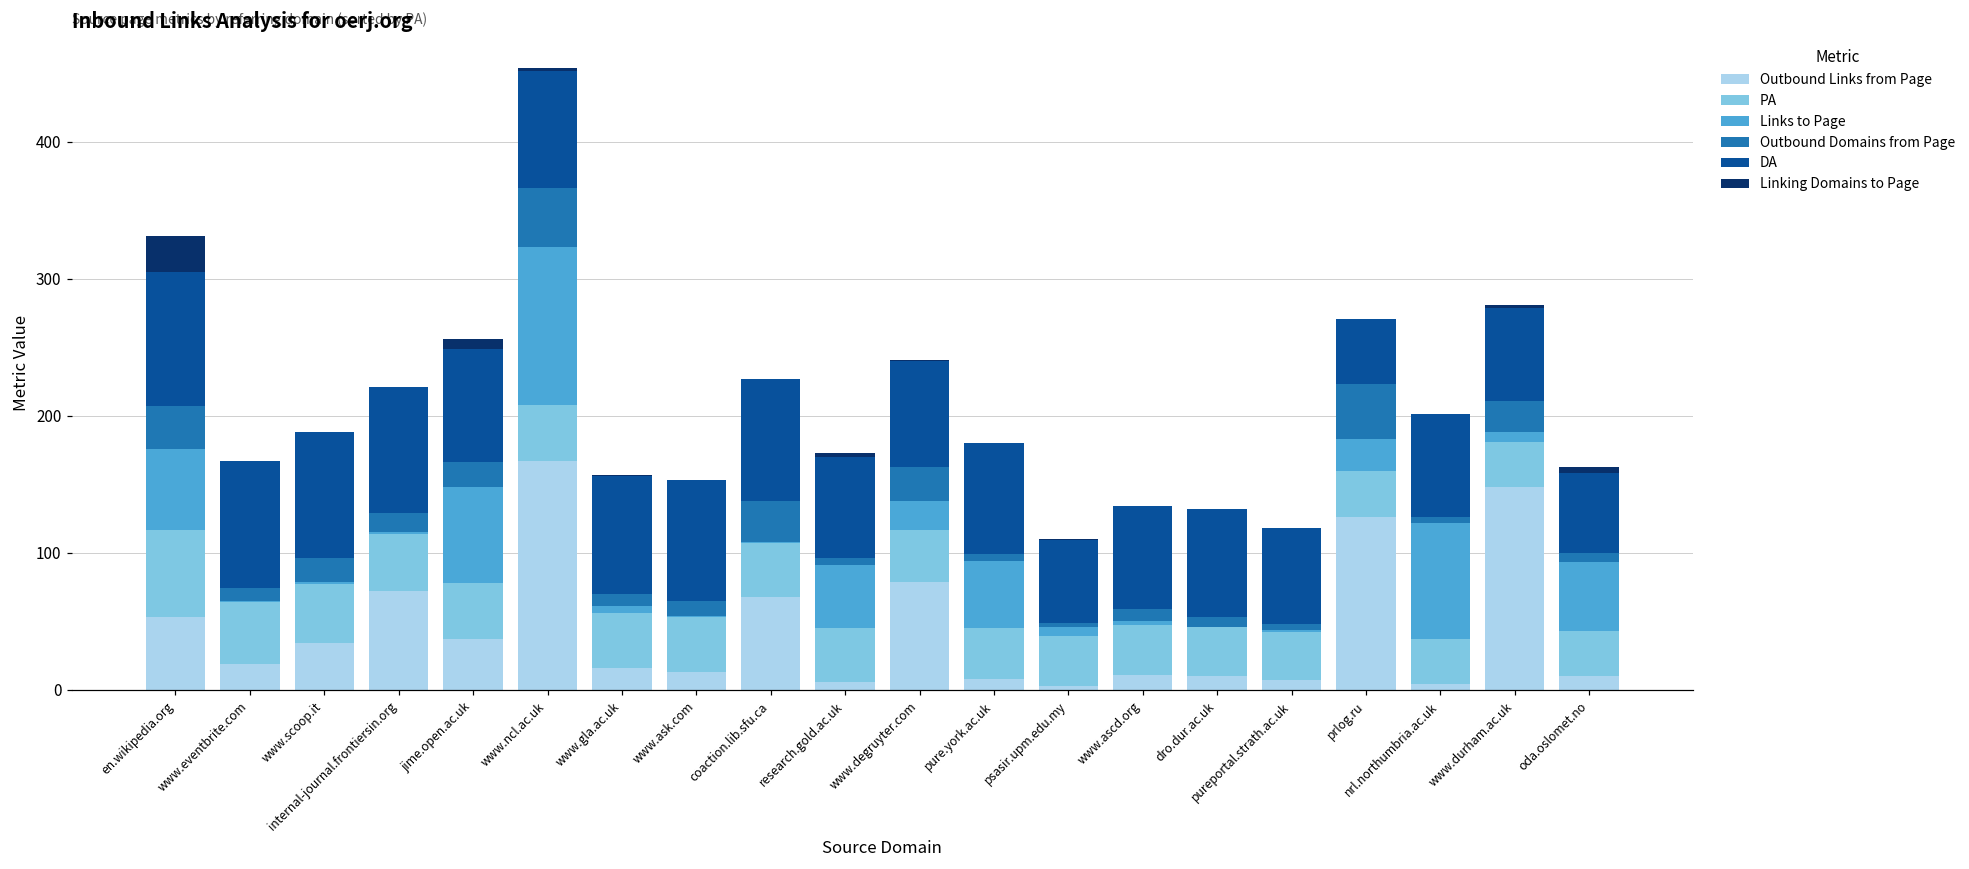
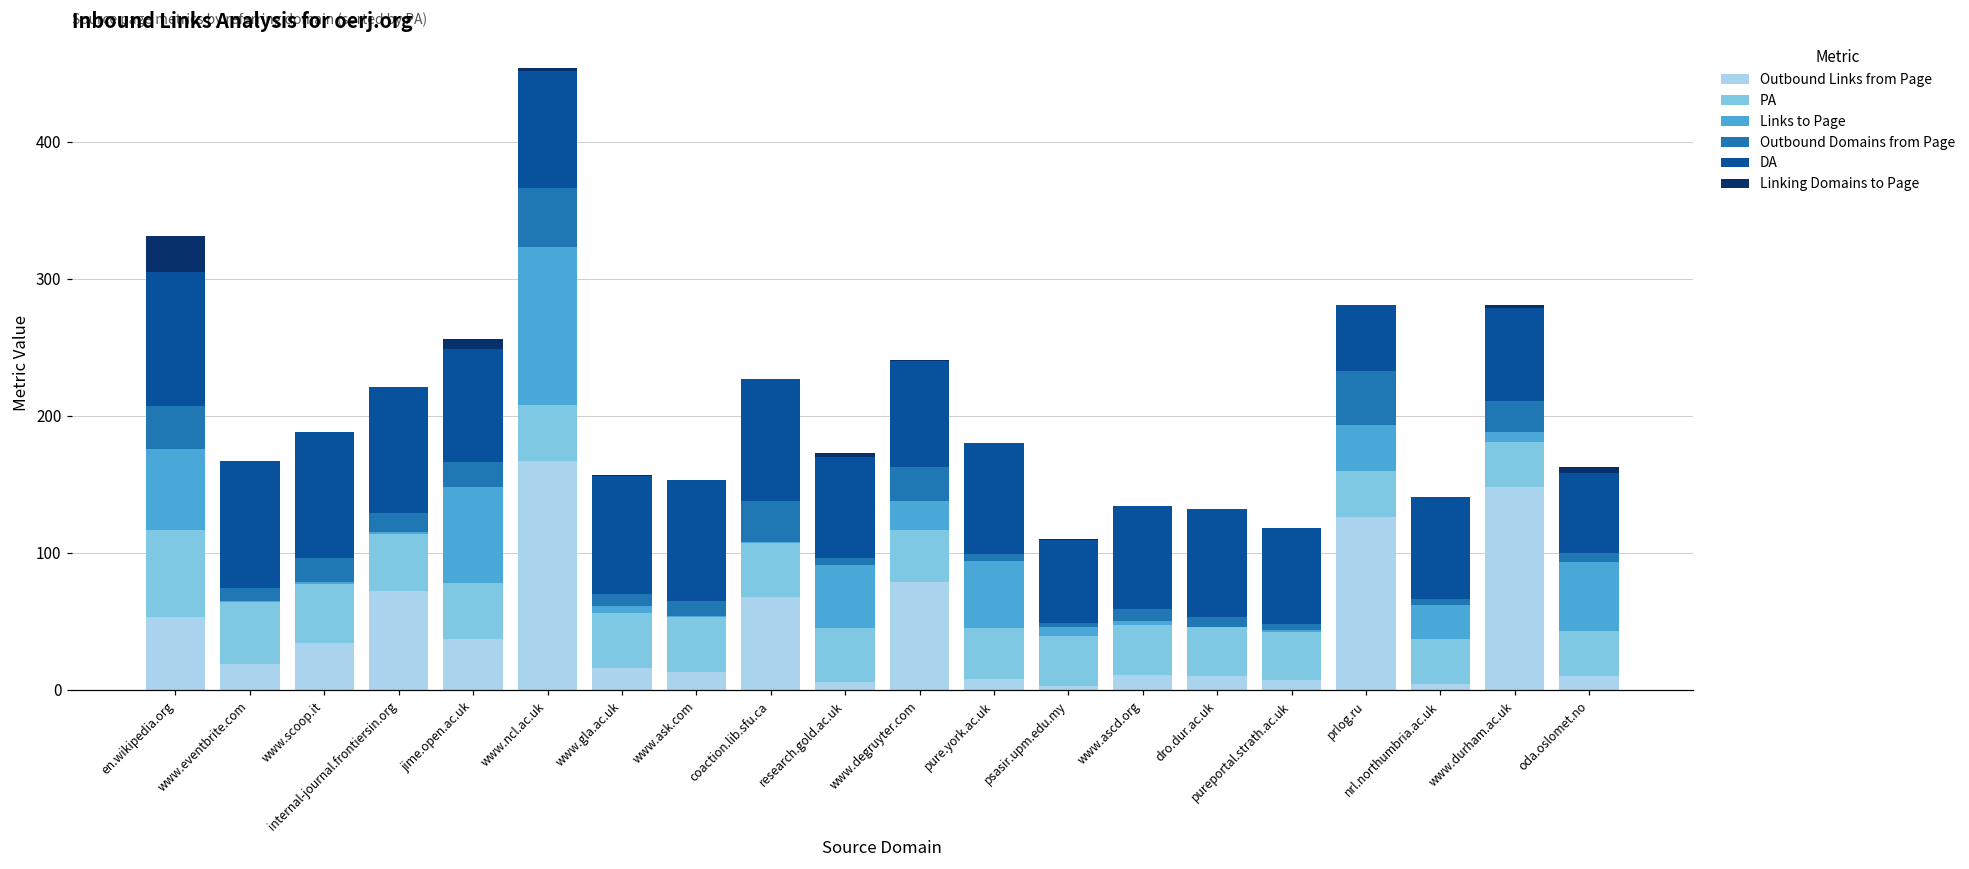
  {
    "Links to Page": {
      "en.wikipedia.org": 59,
      "jime.open.ac.uk": 70,
      "www.ncl.ac.uk": 115,
      "www.gla.ac.uk": 5,
      "research.gold.ac.uk": 46,
      "www.degruyter.com": 21,
      "pure.york.ac.uk": 49,
      "psasir.upm.edu.my": 7,
      "www.ascd.org": 3,
      "dro.dur.ac.uk": 0,
-     "prlog.ru": 23,
-     "nrl.northumbria.ac.uk": 85,
+     "prlog.ru": 33,
+     "nrl.northumbria.ac.uk": 25,
      "www.durham.ac.uk": 7,
      "oda.oslomet.no": 50
    }
  }
